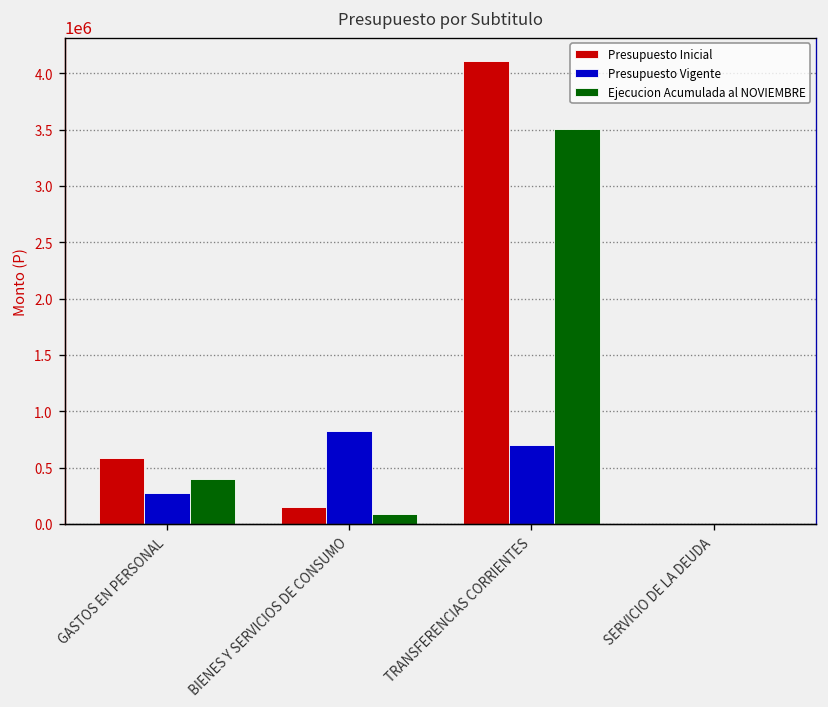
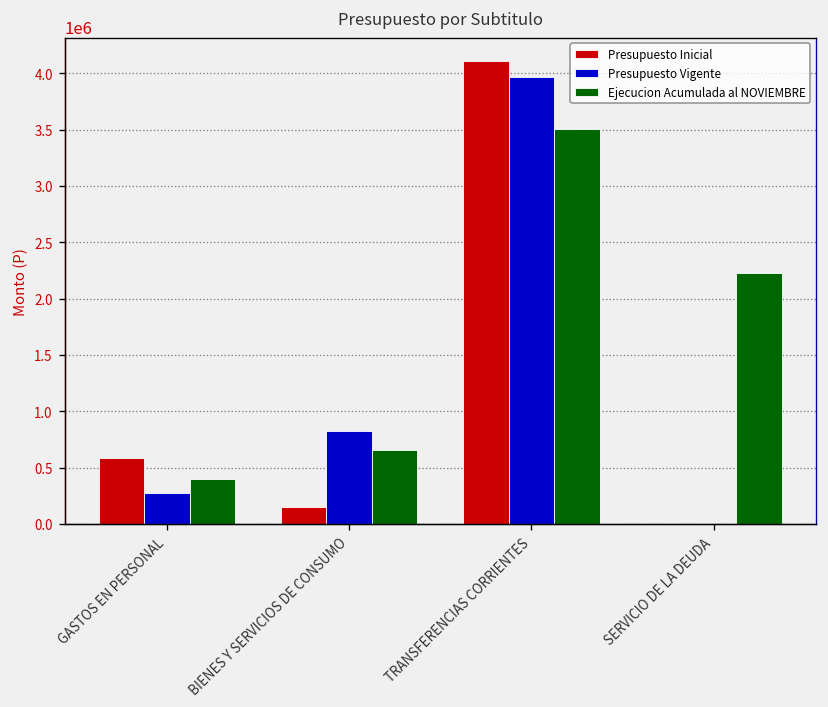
  {
    "Presupuesto Inicial": {
      "GASTOS EN PERSONAL": 600000,
      "BIENES Y SERVICIOS DE CONSUMO": 100000,
      "TRANSFERENCIAS CORRIENTES": 4100000
    },
    "Presupuesto Vigente": {
      "GASTOS EN PERSONAL": 300000,
      "BIENES Y SERVICIOS DE CONSUMO": 800000,
-     "TRANSFERENCIAS CORRIENTES": 700000
+     "TRANSFERENCIAS CORRIENTES": 4000000
    },
    "Ejecucion Acumulada al NOVIEMBRE": {
      "GASTOS EN PERSONAL": 400000,
-     "BIENES Y SERVICIOS DE CONSUMO": 100000,
+     "BIENES Y SERVICIOS DE CONSUMO": 700000,
      "TRANSFERENCIAS CORRIENTES": 3500000,
-     "SERVICIO DE LA DEUDA": 0
+     "SERVICIO DE LA DEUDA": 2200000
    }
  }
